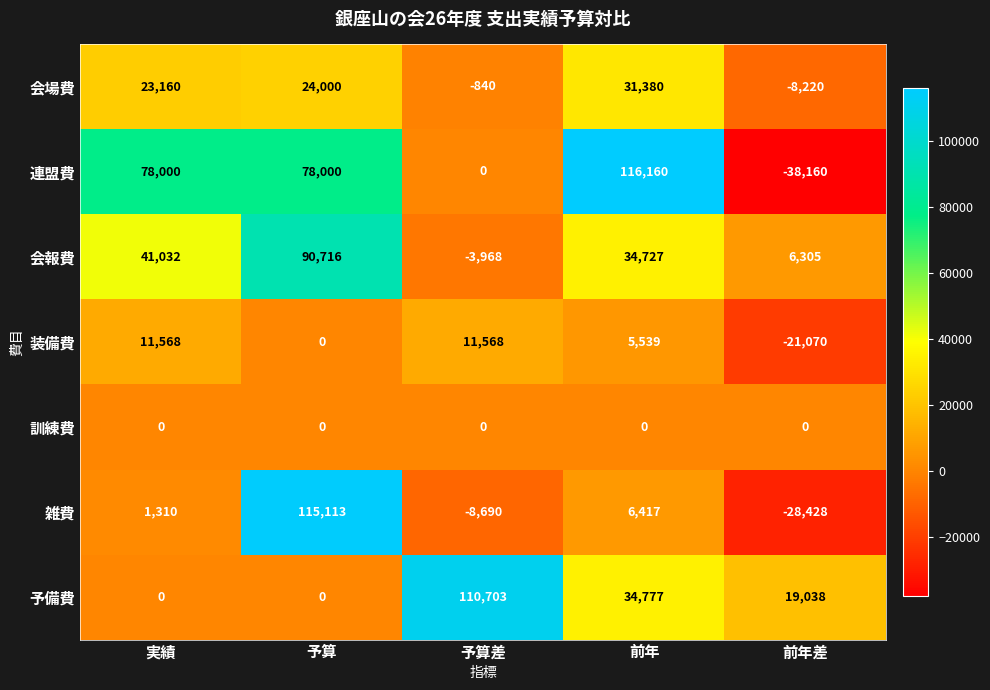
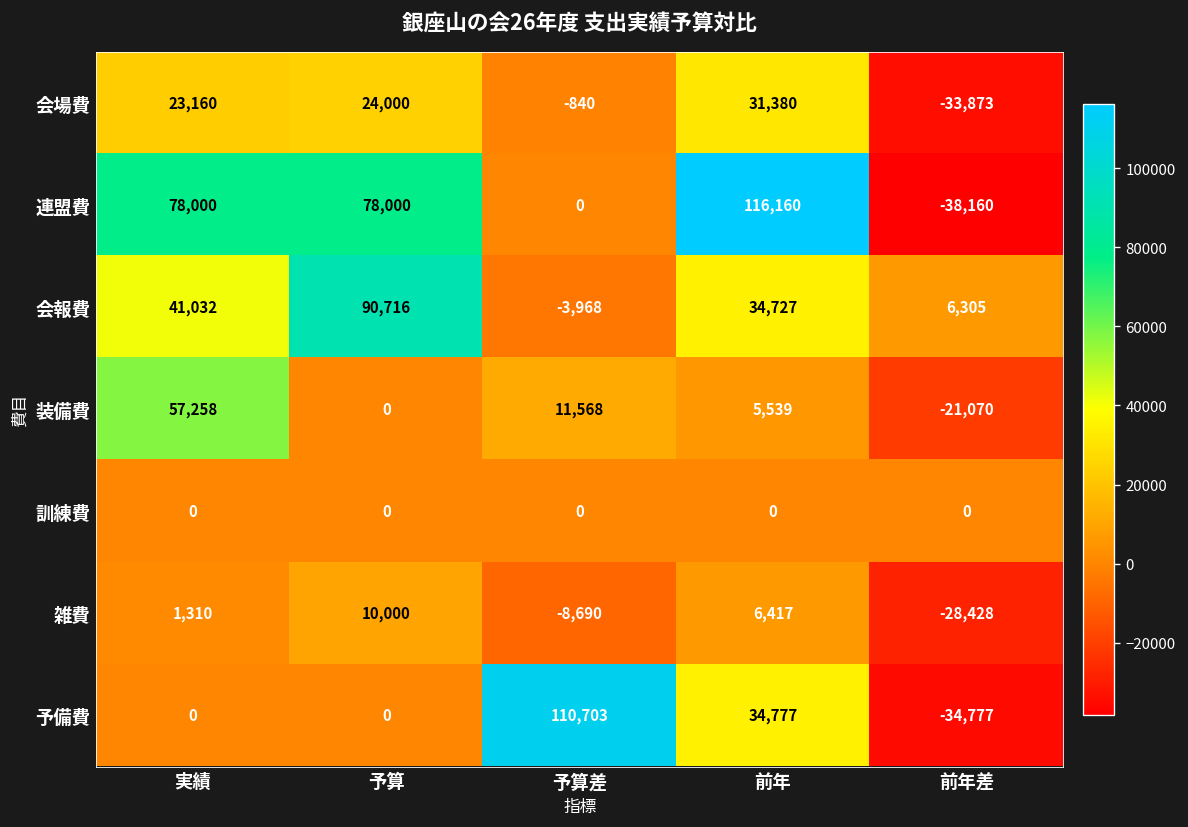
  {
    "会場費": {
      "実績": "23,160",
      "予算": "24,000",
      "予算差": "-840",
      "前年": "31,380",
-     "前年差": "-8,220"
+     "前年差": "-33,873"
    },
    "連盟費": {
      "実績": "78,000",
      "予算": "78,000",
      "予算差": "0",
      "前年": "116,160",
      "前年差": "-38,160"
    },
    "会報費": {
      "実績": "41,032",
      "予算": "90,716",
      "予算差": "-3,968",
      "前年": "34,727",
      "前年差": "6,305"
    },
    "装備費": {
-     "実績": "11,568",
+     "実績": "57,258",
      "予算": "0",
      "予算差": "11,568",
      "前年": "5,539",
      "前年差": "-21,070"
    },
    "訓練費": {
      "実績": "0",
      "予算": "0",
      "予算差": "0",
      "前年": "0",
      "前年差": "0"
    },
    "雑費": {
      "実績": "1,310",
-     "予算": "115,113",
+     "予算": "10,000",
      "予算差": "-8,690",
      "前年": "6,417",
      "前年差": "-28,428"
    },
    "予備費": {
      "実績": "0",
      "予算": "0",
      "予算差": "110,703",
      "前年": "34,777",
-     "前年差": "19,038"
+     "前年差": "-34,777"
    }
  }
